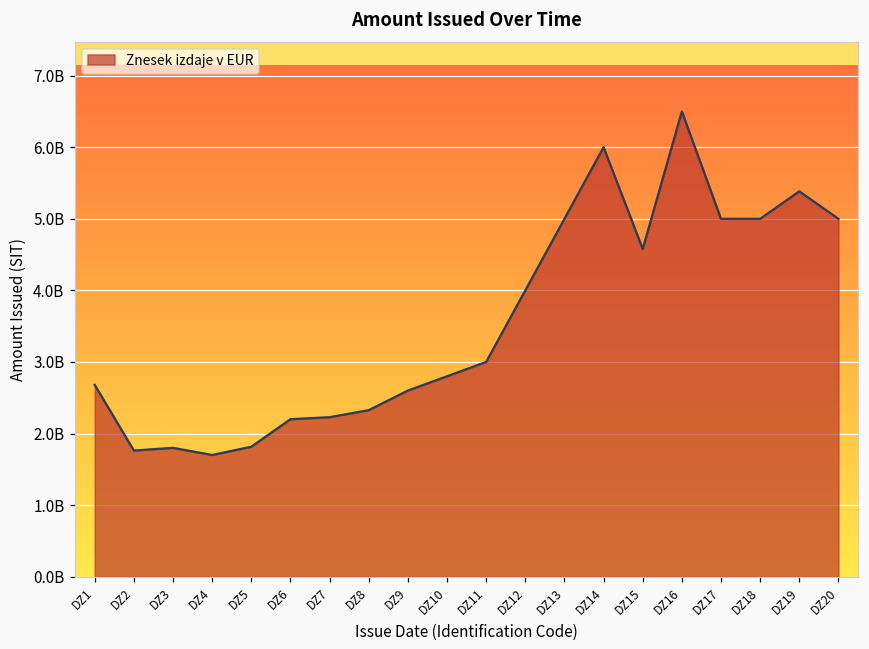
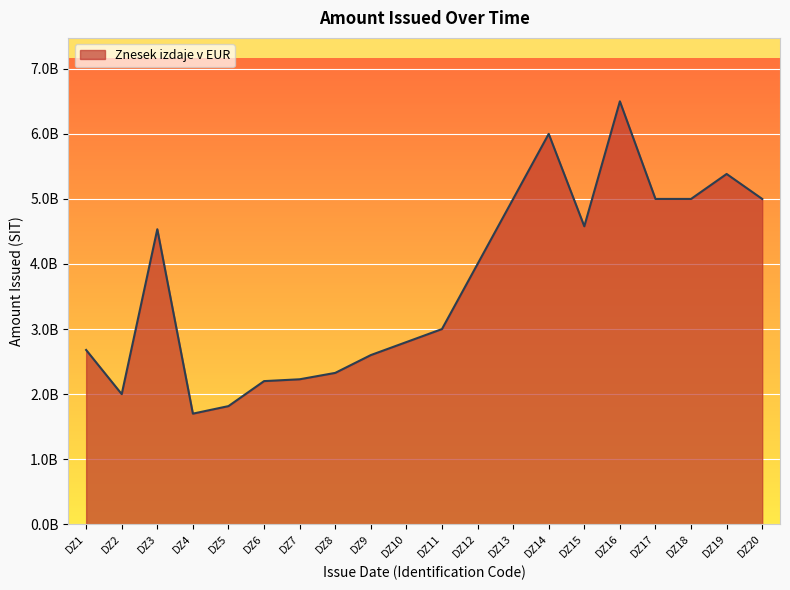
  {
    "DZ1": 2700000000,
-   "DZ2": 1800000000,
-   "DZ3": 1800000000,
+   "DZ2": 2000000000,
+   "DZ3": 4500000000,
    "DZ4": 1700000000,
    "DZ5": 1800000000,
    "DZ6": 2200000000,
    "DZ7": 2200000000,
    "DZ8": 2300000000,
    "DZ9": 2600000000,
    "DZ10": 2800000000,
    "DZ11": 3000000000,
    "DZ12": 4000000000,
    "DZ13": 5000000000,
    "DZ14": 6000000000,
    "DZ15": 4600000000,
    "DZ16": 6500000000,
    "DZ17": 5000000000,
    "DZ18": 5000000000,
    "DZ19": 5400000000,
    "DZ20": 5000000000
  }
